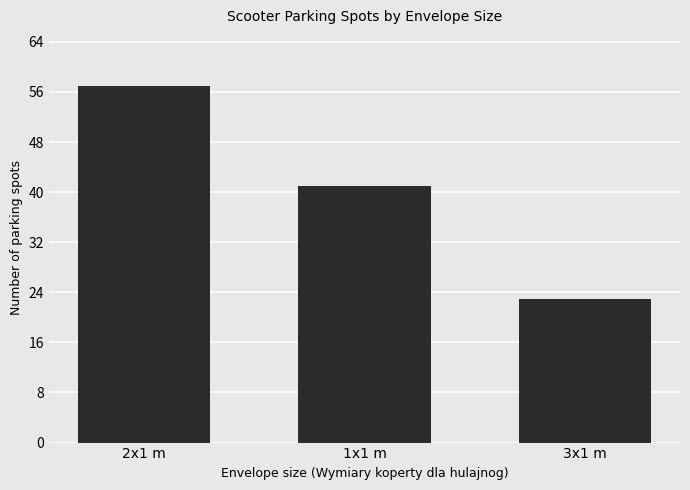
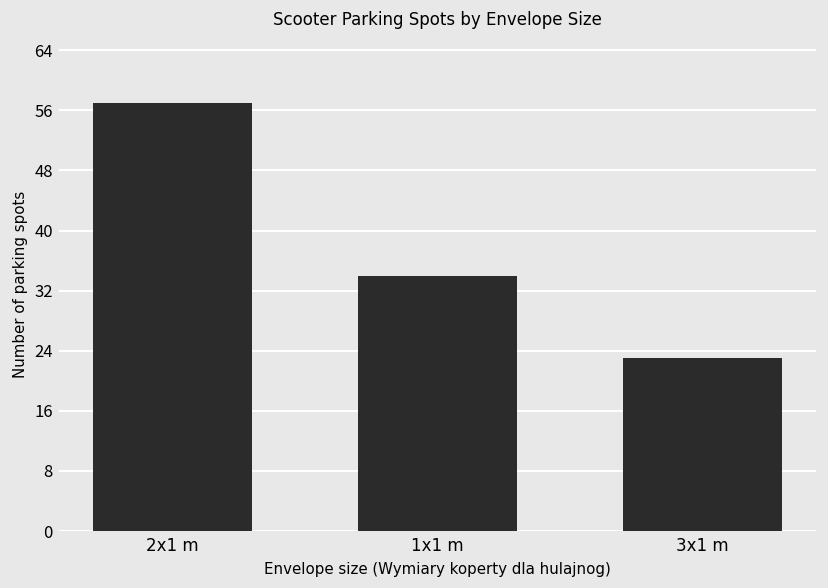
  {
    "2x1 m": 57,
-   "1x1 m": 41,
+   "1x1 m": 34,
    "3x1 m": 23
  }
